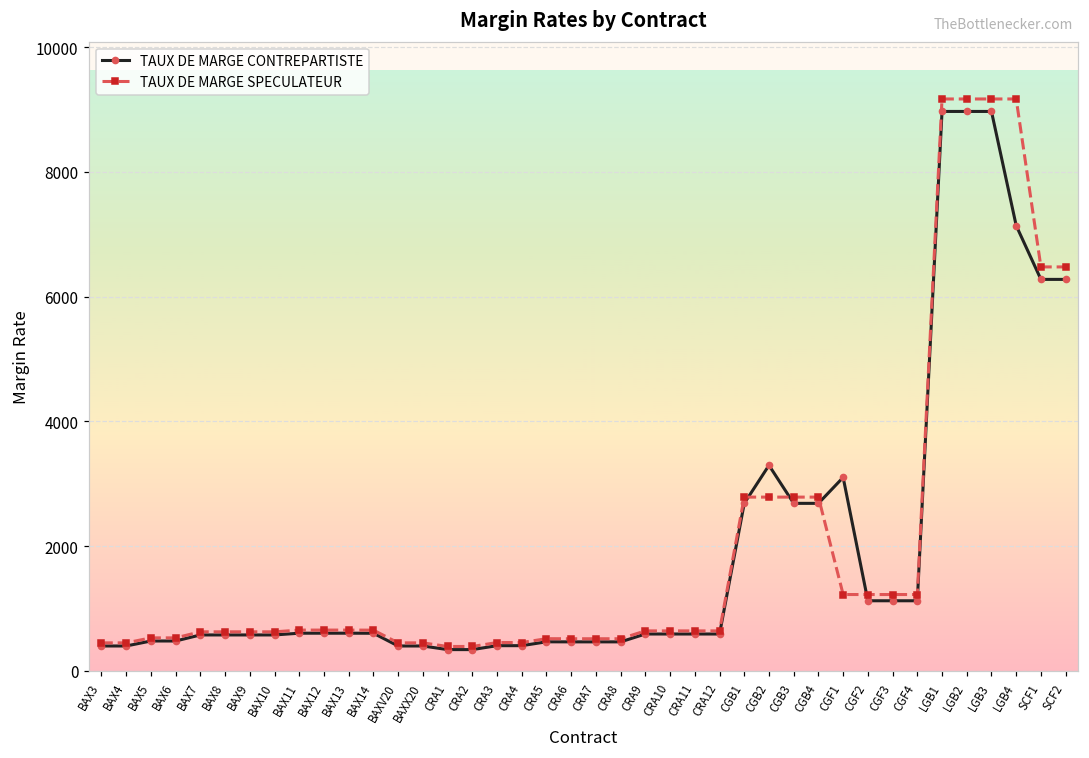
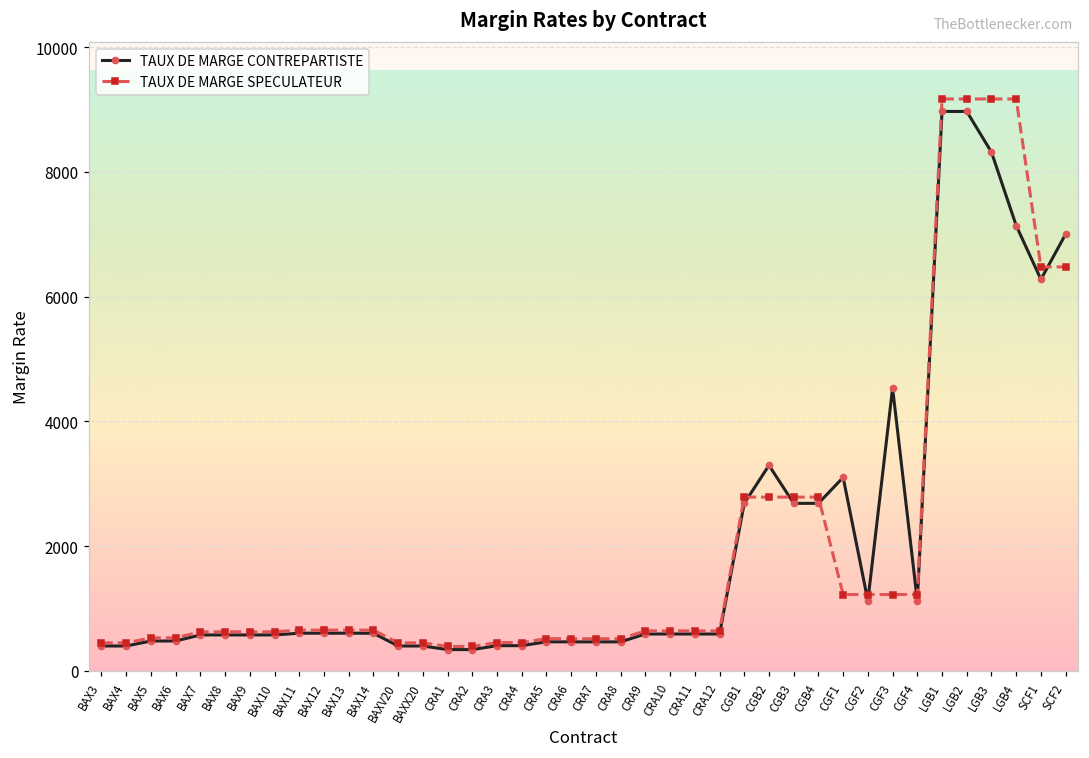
  {
    "TAUX DE MARGE CONTREPARTISTE": {
      "BAX3": 400,
      "BAX4": 400,
      "BAX5": 500,
      "BAX6": 500,
      "BAX7": 600,
      "BAX8": 600,
      "BAX9": 600,
      "BAX10": 600,
      "BAX11": 600,
      "BAX12": 600,
      "BAX13": 600,
      "BAX14": 600,
      "BAXV20": 400,
      "BAXX20": 400,
      "CRA1": 300,
      "CRA2": 300,
      "CRA3": 400,
      "CRA4": 400,
      "CRA5": 500,
      "CRA6": 500,
      "CRA7": 500,
      "CRA8": 500,
      "CRA9": 600,
      "CRA10": 600,
      "CRA11": 600,
      "CRA12": 600,
      "CGB1": 2700,
      "CGB2": 3300,
      "CGB3": 2700,
      "CGB4": 2700,
      "CGF1": 3100,
      "CGF2": 1100,
-     "CGF3": 1100,
+     "CGF3": 4500,
      "CGF4": 1100,
      "LGB1": 9000,
      "LGB2": 9000,
-     "LGB3": 9000,
+     "LGB3": 8300,
      "LGB4": 7100,
      "SCF1": 6300,
-     "SCF2": 6300
+     "SCF2": 7000
    },
    "TAUX DE MARGE SPECULATEUR": {
      "BAX3": 400,
      "BAX4": 400,
      "BAX5": 500,
      "BAX6": 500,
      "BAX7": 600,
      "BAX8": 600,
      "BAX9": 600,
      "BAX10": 600,
      "BAX11": 700,
      "BAX12": 700,
      "BAX13": 700,
      "BAX14": 700,
      "BAXV20": 400,
      "BAXX20": 400,
      "CRA1": 400,
      "CRA2": 400,
      "CRA3": 500,
      "CRA4": 500,
      "CRA5": 500,
      "CRA6": 500,
      "CRA7": 500,
      "CRA8": 500,
      "CRA9": 600,
      "CRA10": 600,
      "CRA11": 600,
      "CRA12": 600,
      "CGB1": 2800,
      "CGB2": 2800,
      "CGB3": 2800,
      "CGB4": 2800,
      "CGF1": 1200,
      "CGF2": 1200,
      "CGF3": 1200,
      "CGF4": 1200,
      "LGB1": 9200,
      "LGB2": 9200,
      "LGB3": 9200,
      "LGB4": 9200,
      "SCF1": 6500,
      "SCF2": 6500
    }
  }
